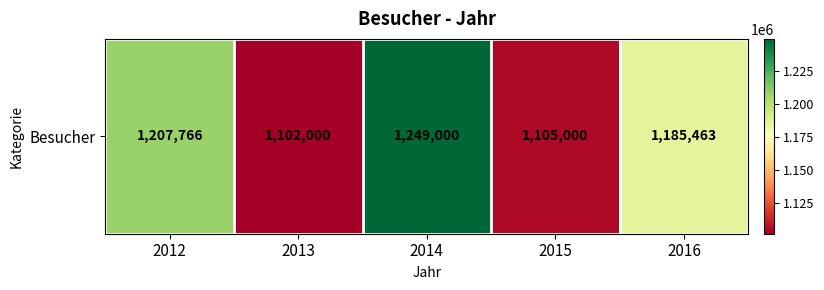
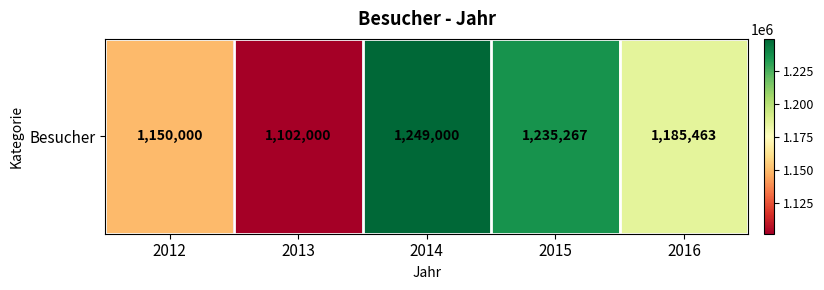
  {
    "Besucher": {
-     "2012": "1,207,766",
+     "2012": "1,150,000",
      "2013": "1,102,000",
      "2014": "1,249,000",
-     "2015": "1,105,000",
+     "2015": "1,235,267",
      "2016": "1,185,463"
    }
  }
